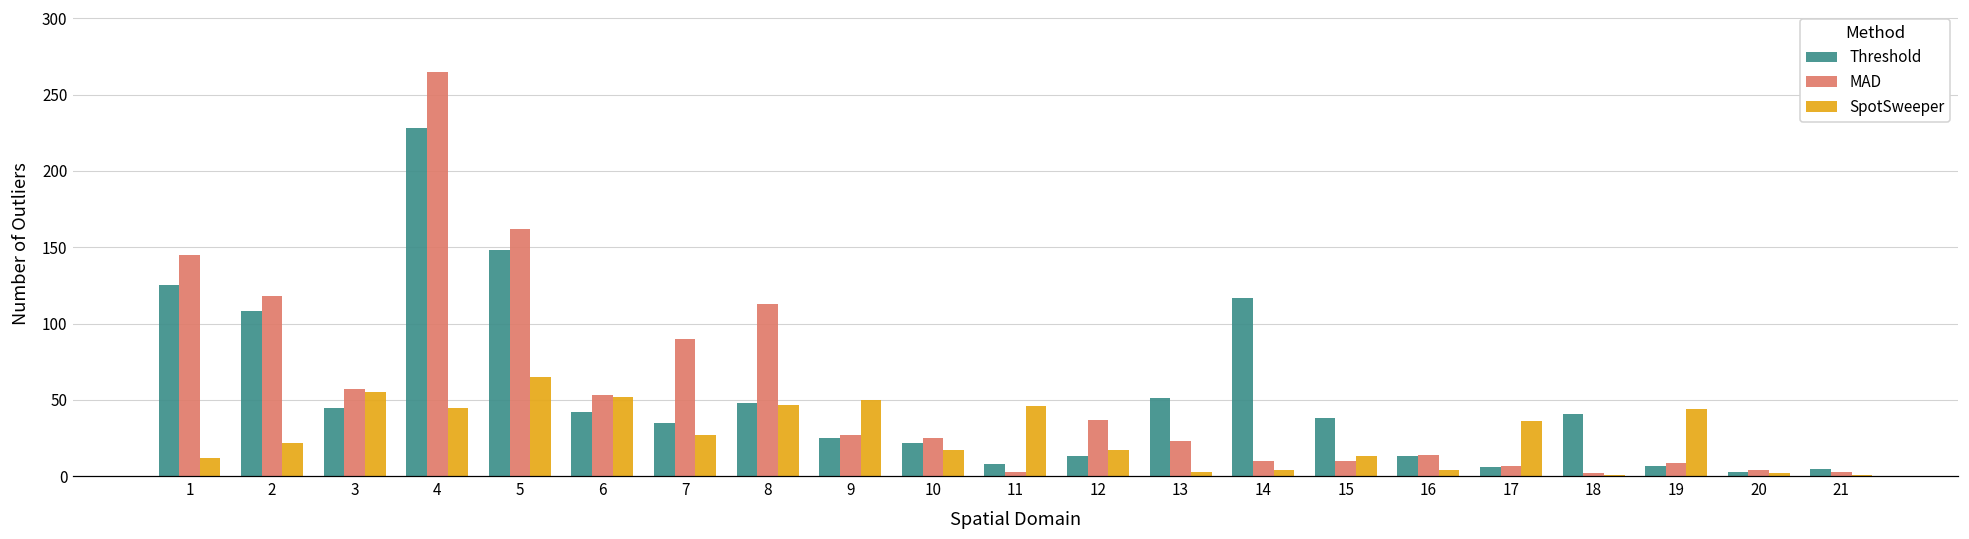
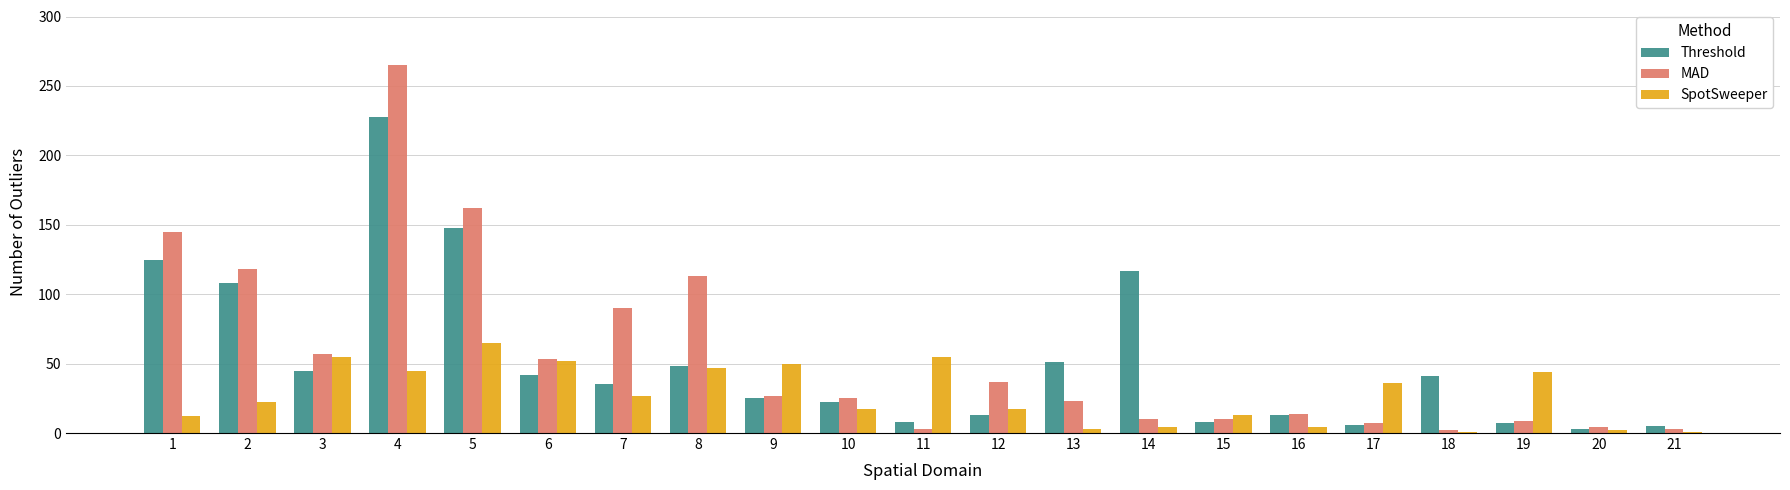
  {
    "Threshold": {
      "1": 125,
      "2": 108,
      "3": 45,
      "4": 228,
      "5": 148,
      "6": 42,
      "7": 35,
      "8": 48,
      "9": 25,
      "10": 22,
      "11": 8,
      "12": 13,
      "13": 51,
      "14": 117,
-     "15": 38,
+     "15": 8,
      "16": 13,
      "17": 6,
      "18": 41,
      "19": 7,
      "20": 3,
      "21": 5
    },
    "MAD": {
      "1": 145,
      "2": 118,
      "3": 57,
      "4": 265,
      "5": 162,
      "6": 53,
      "7": 90,
      "8": 113,
      "9": 27,
      "10": 25,
      "11": 3,
      "12": 37,
      "13": 23,
      "14": 10,
      "15": 10,
      "16": 14,
      "17": 7,
      "18": 2,
      "19": 9,
      "20": 4,
      "21": 3
    },
    "SpotSweeper": {
      "1": 12,
      "2": 22,
      "3": 55,
      "4": 45,
      "5": 65,
      "6": 52,
      "7": 27,
      "8": 47,
      "9": 50,
      "10": 17,
-     "11": 46,
+     "11": 55,
      "12": 17,
      "13": 3,
      "14": 4,
      "15": 13,
      "16": 4,
      "17": 36,
      "19": 44,
      "20": 2
    }
  }
